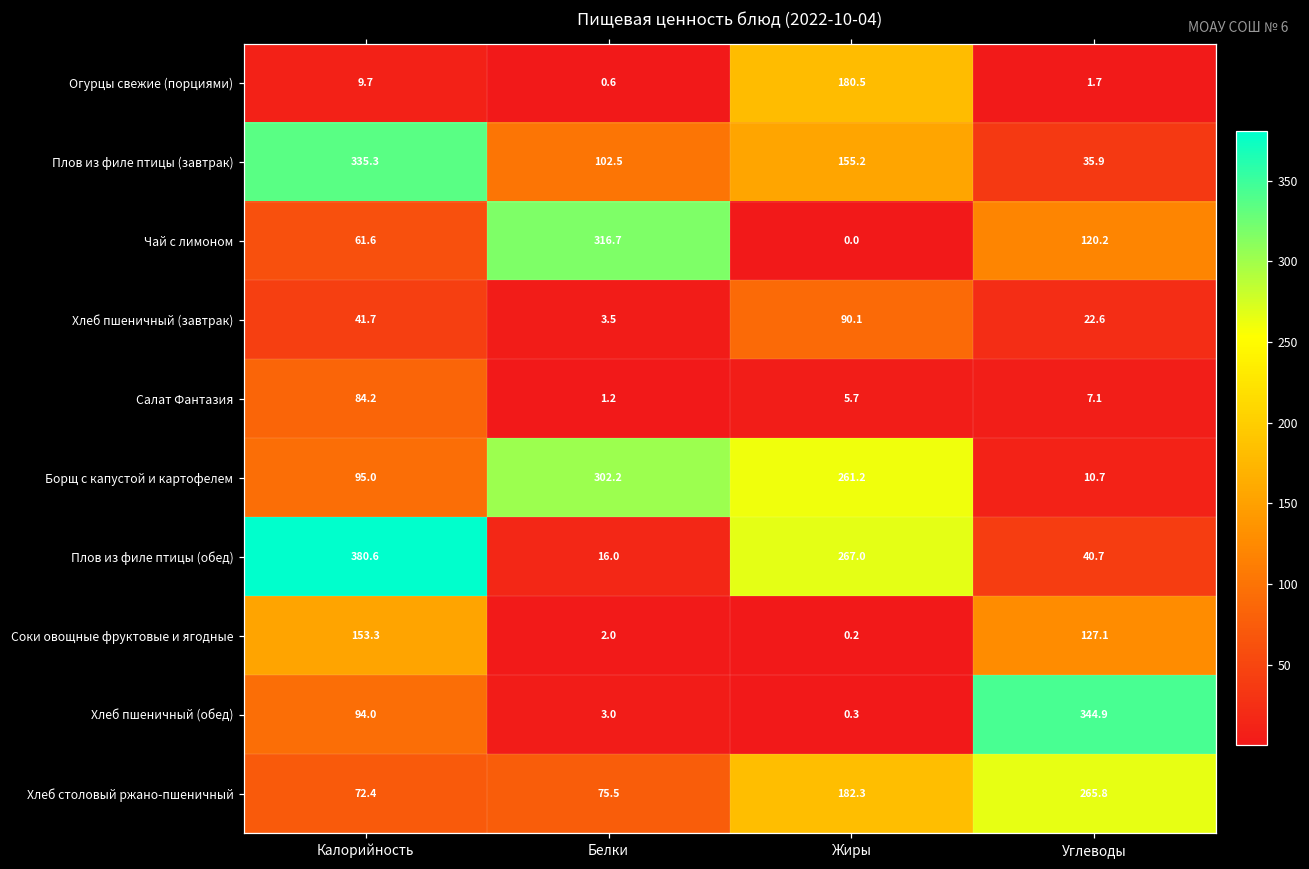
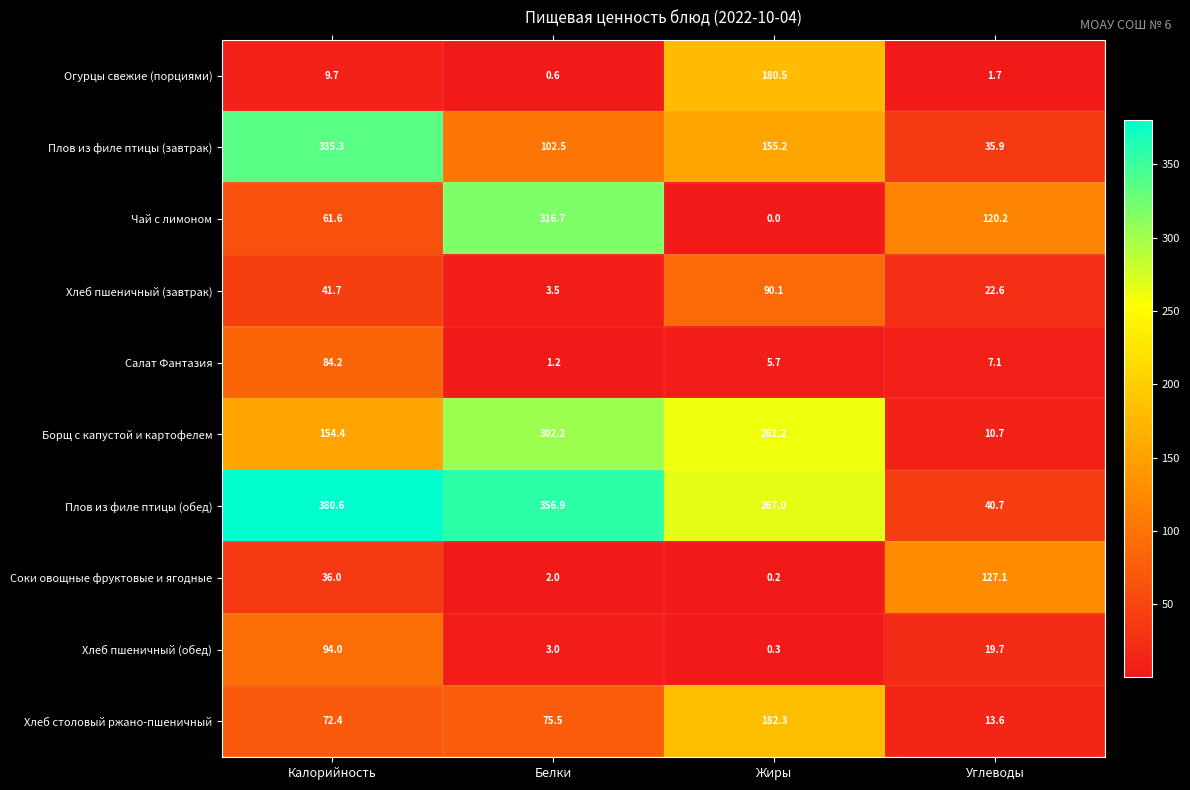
  {
    "Огурцы свежие (порциями)": {
      "Калорийность": 9.7,
      "Белки": 0.6,
      "Жиры": 180.5,
      "Углеводы": 1.7
    },
    "Плов из филе птицы (завтрак)": {
      "Калорийность": 335.3,
      "Белки": 102.5,
      "Жиры": 155.2,
      "Углеводы": 35.9
    },
    "Чай с лимоном": {
      "Калорийность": 61.6,
      "Белки": 316.7,
      "Жиры": 0.0,
      "Углеводы": 120.2
    },
    "Хлеб пшеничный (завтрак)": {
      "Калорийность": 41.7,
      "Белки": 3.5,
      "Жиры": 90.1,
      "Углеводы": 22.6
    },
    "Салат Фантазия": {
      "Калорийность": 84.2,
      "Белки": 1.2,
      "Жиры": 5.7,
      "Углеводы": 7.1
    },
    "Борщ с капустой и картофелем": {
-     "Калорийность": 95.0,
+     "Калорийность": 154.4,
      "Белки": 302.2,
      "Жиры": 261.2,
      "Углеводы": 10.7
    },
    "Плов из филе птицы (обед)": {
      "Калорийность": 380.6,
-     "Белки": 16.0,
+     "Белки": 356.9,
      "Жиры": 267.0,
      "Углеводы": 40.7
    },
    "Соки овощные фруктовые и ягодные": {
-     "Калорийность": 153.3,
+     "Калорийность": 36.0,
      "Белки": 2.0,
      "Жиры": 0.2,
      "Углеводы": 127.1
    },
    "Хлеб пшеничный (обед)": {
      "Калорийность": 94.0,
      "Белки": 3.0,
      "Жиры": 0.3,
-     "Углеводы": 344.9
+     "Углеводы": 19.7
    },
    "Хлеб столовый ржано-пшеничный": {
      "Калорийность": 72.4,
      "Белки": 75.5,
      "Жиры": 182.3,
-     "Углеводы": 265.8
+     "Углеводы": 13.6
    }
  }
